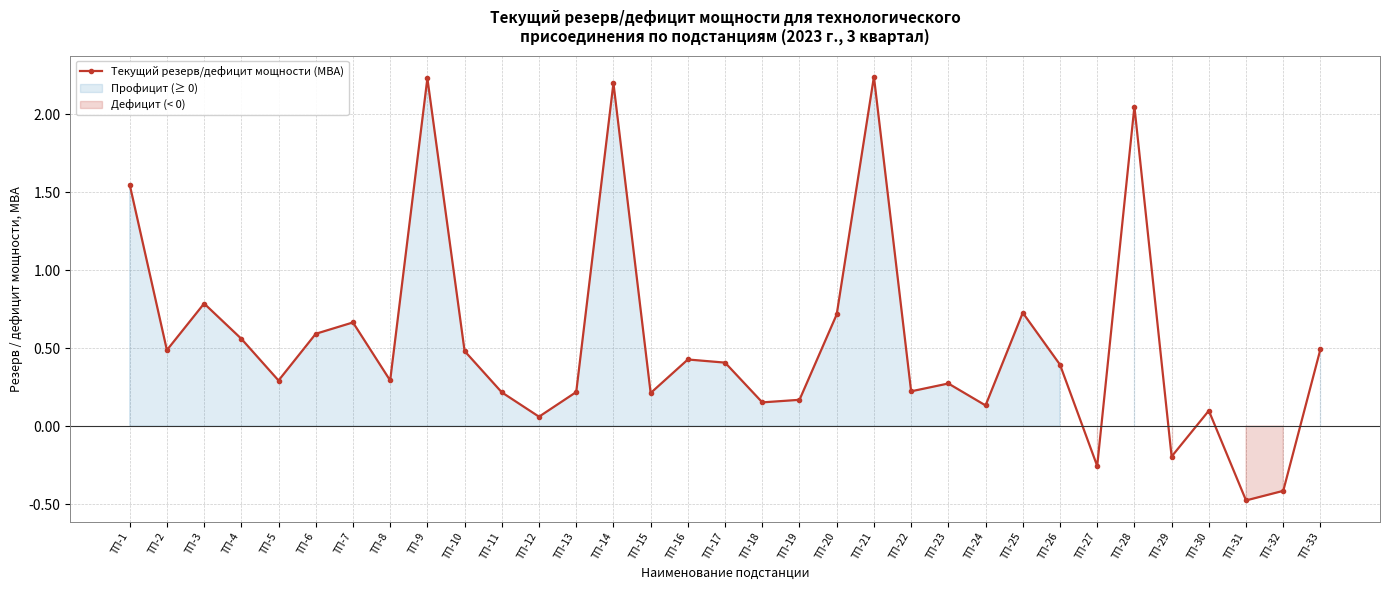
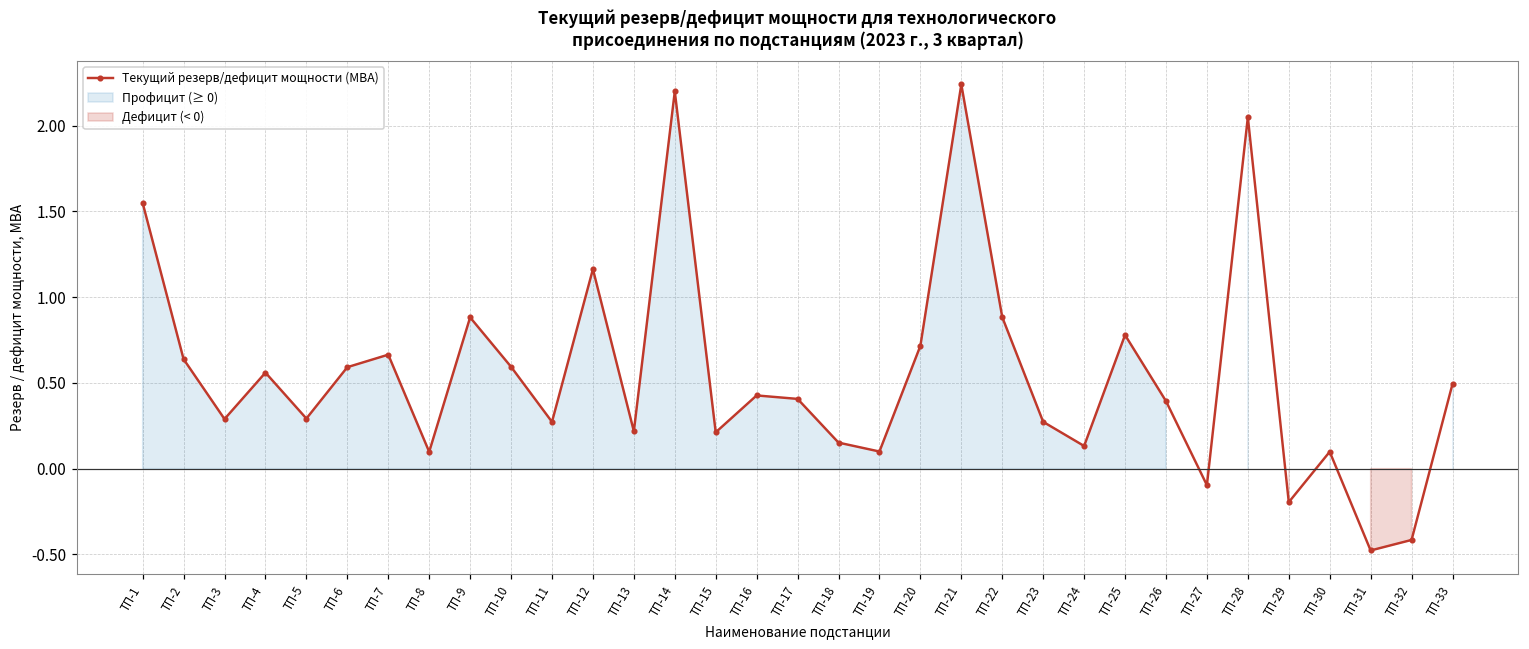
  {
    "ТП-1": 1.55,
-   "ТП-2": 0.49,
-   "ТП-3": 0.79,
+   "ТП-2": 0.64,
+   "ТП-3": 0.29,
    "ТП-4": 0.56,
    "ТП-5": 0.29,
    "ТП-6": 0.59,
    "ТП-7": 0.66,
-   "ТП-8": 0.29,
-   "ТП-9": 2.23,
-   "ТП-10": 0.48,
-   "ТП-11": 0.22,
-   "ТП-12": 0.06,
+   "ТП-8": 0.10,
+   "ТП-9": 0.88,
+   "ТП-10": 0.59,
+   "ТП-11": 0.27,
+   "ТП-12": 1.16,
    "ТП-13": 0.22,
    "ТП-14": 2.20,
    "ТП-15": 0.21,
    "ТП-16": 0.43,
    "ТП-17": 0.41,
    "ТП-18": 0.15,
-   "ТП-19": 0.17,
+   "ТП-19": 0.10,
    "ТП-20": 0.72,
    "ТП-21": 2.24,
-   "ТП-22": 0.22,
+   "ТП-22": 0.88,
    "ТП-23": 0.27,
    "ТП-24": 0.13,
-   "ТП-25": 0.73,
+   "ТП-25": 0.78,
    "ТП-26": 0.39,
-   "ТП-27": -0.26,
+   "ТП-27": -0.10,
    "ТП-28": 2.05,
    "ТП-29": -0.20,
    "ТП-30": 0.10,
    "ТП-31": -0.48,
    "ТП-32": -0.42,
    "ТП-33": 0.49
  }
